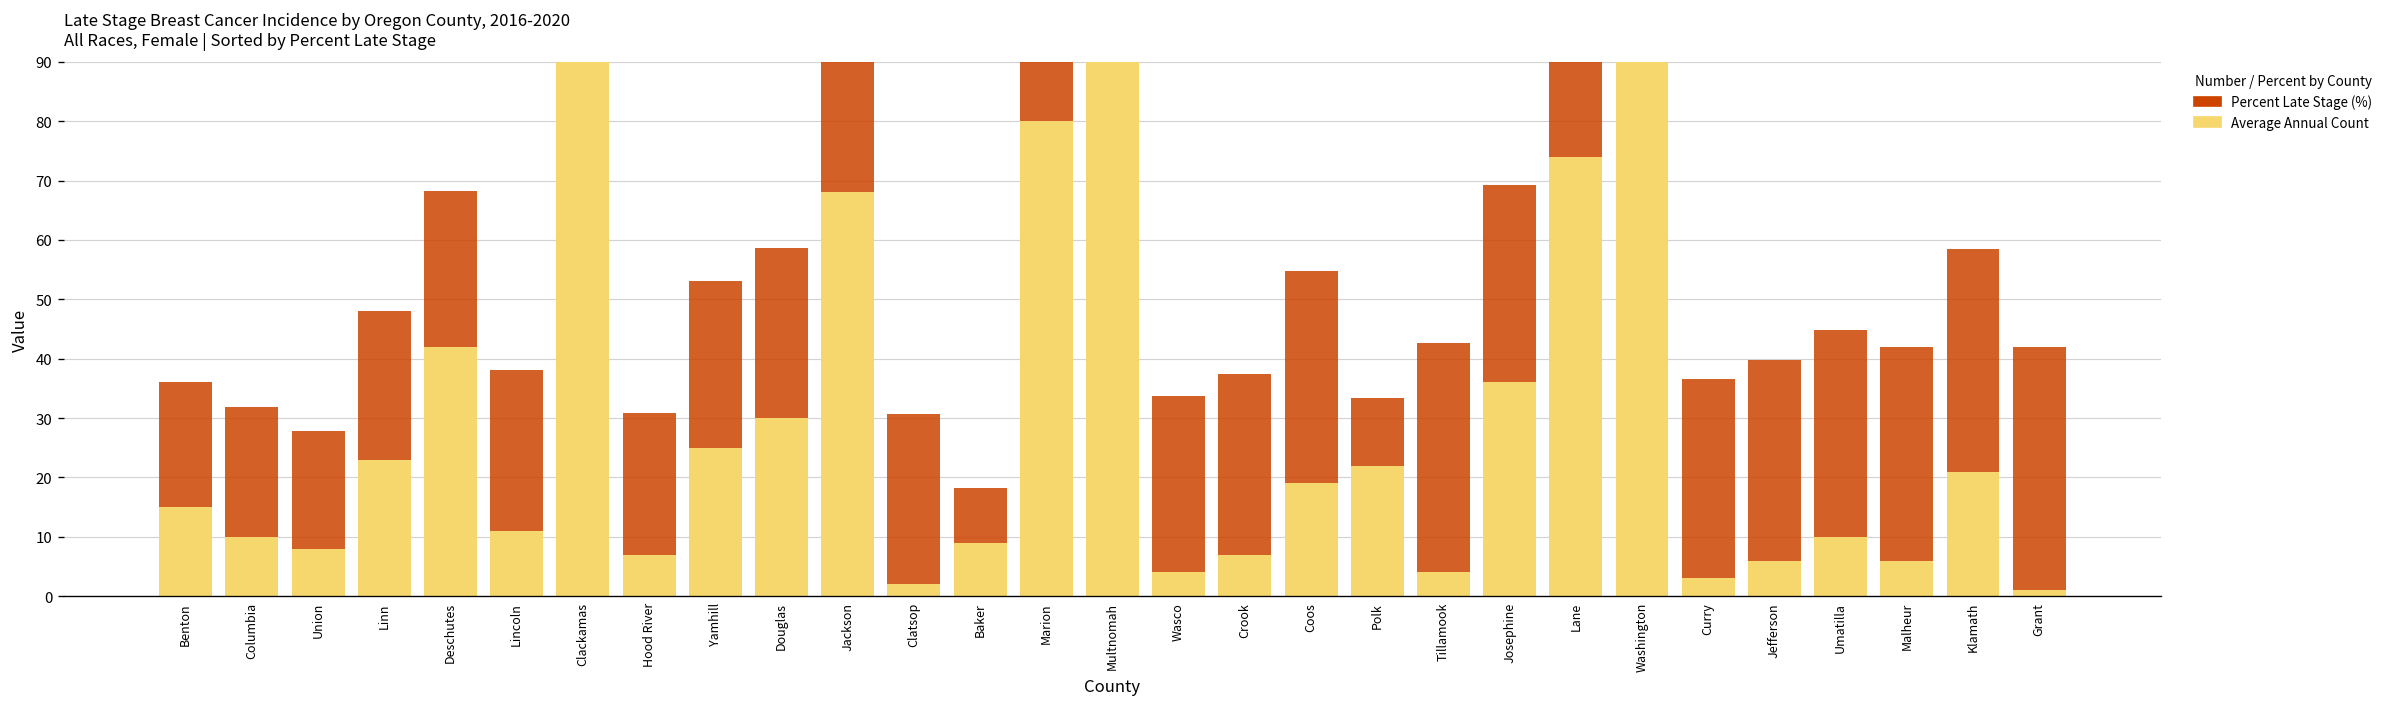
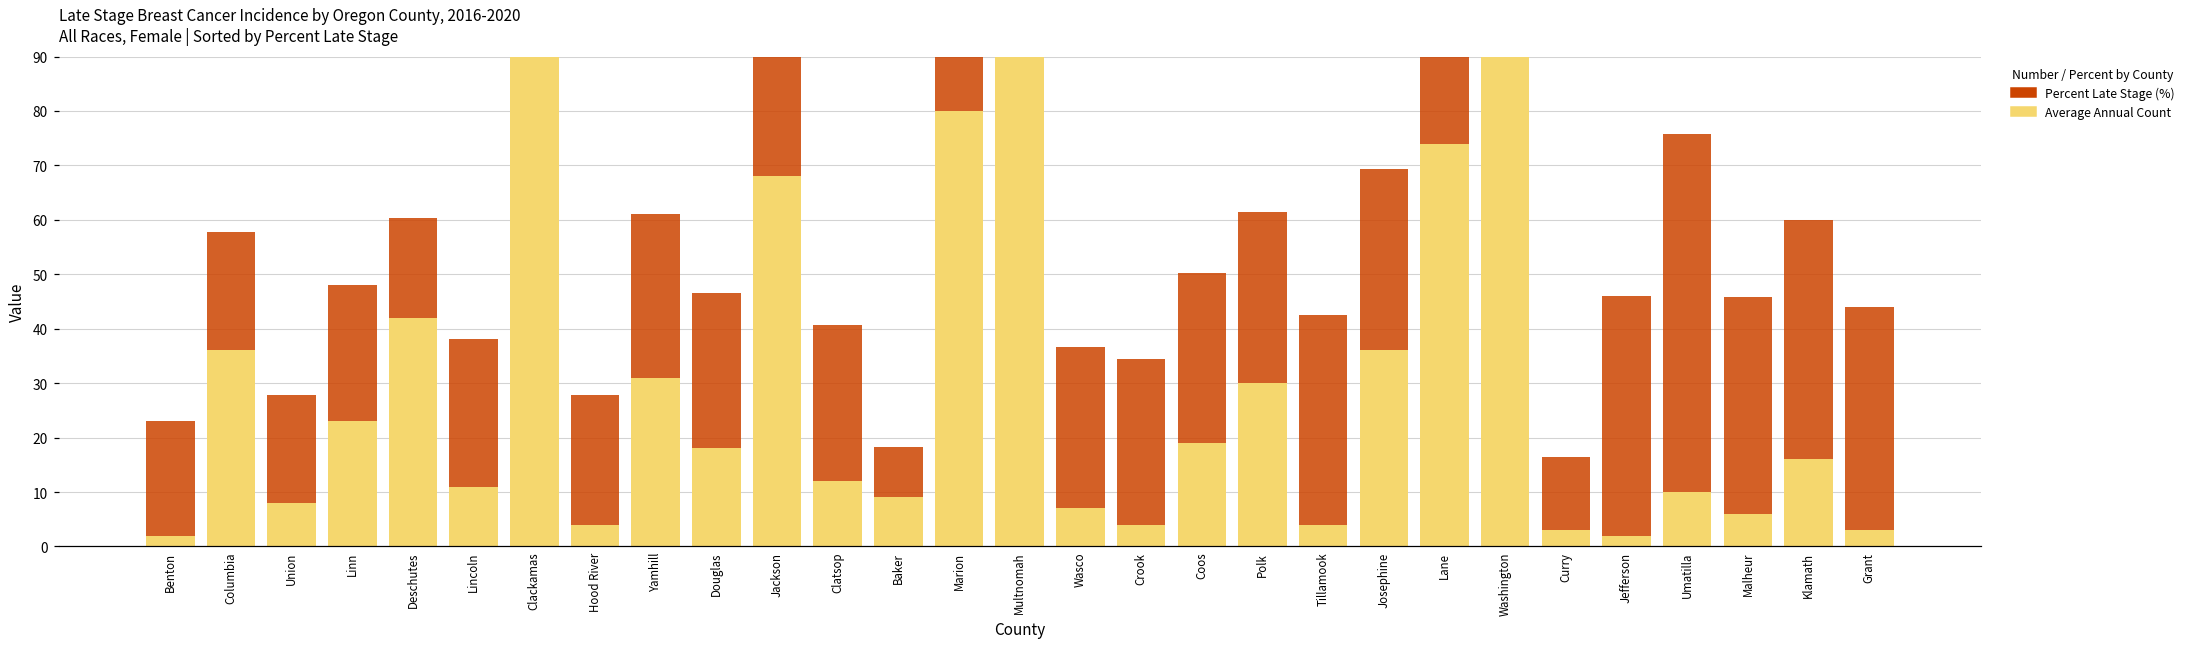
  {
    "Average Annual Count": {
-     "Benton": 15,
-     "Columbia": 10,
+     "Benton": 2,
+     "Columbia": 36,
      "Union": 8,
      "Linn": 23,
      "Deschutes": 42,
      "Lincoln": 11,
-     "Hood River": 7,
-     "Yamhill": 25,
-     "Douglas": 30,
+     "Hood River": 4,
+     "Yamhill": 31,
+     "Douglas": 18,
      "Jackson": 68,
-     "Clatsop": 2,
+     "Clatsop": 12,
      "Baker": 9,
      "Marion": 80,
-     "Wasco": 4,
-     "Crook": 7,
+     "Wasco": 7,
+     "Crook": 4,
      "Coos": 19,
-     "Polk": 22,
+     "Polk": 30,
      "Tillamook": 4,
      "Josephine": 36,
      "Lane": 74,
      "Curry": 3,
-     "Jefferson": 6,
+     "Jefferson": 2,
      "Umatilla": 10,
      "Malheur": 6,
-     "Klamath": 21,
-     "Grant": 1
+     "Klamath": 16,
+     "Grant": 3
    },
    "Percent Late Stage (%)": {
      "Benton": 21,
      "Columbia": 22,
      "Union": 20,
      "Linn": 25,
-     "Deschutes": 26,
+     "Deschutes": 18,
      "Lincoln": 27,
      "Hood River": 24,
-     "Yamhill": 28,
+     "Yamhill": 30,
      "Douglas": 29,
      "Clatsop": 29,
      "Baker": 9,
      "Wasco": 30,
      "Crook": 31,
-     "Coos": 36,
-     "Polk": 11,
+     "Coos": 31,
+     "Polk": 31,
      "Tillamook": 39,
      "Josephine": 33,
-     "Curry": 34,
-     "Jefferson": 34,
-     "Umatilla": 35,
-     "Malheur": 36,
-     "Klamath": 37,
+     "Curry": 14,
+     "Jefferson": 44,
+     "Umatilla": 66,
+     "Malheur": 40,
+     "Klamath": 44,
      "Grant": 41
    }
  }
